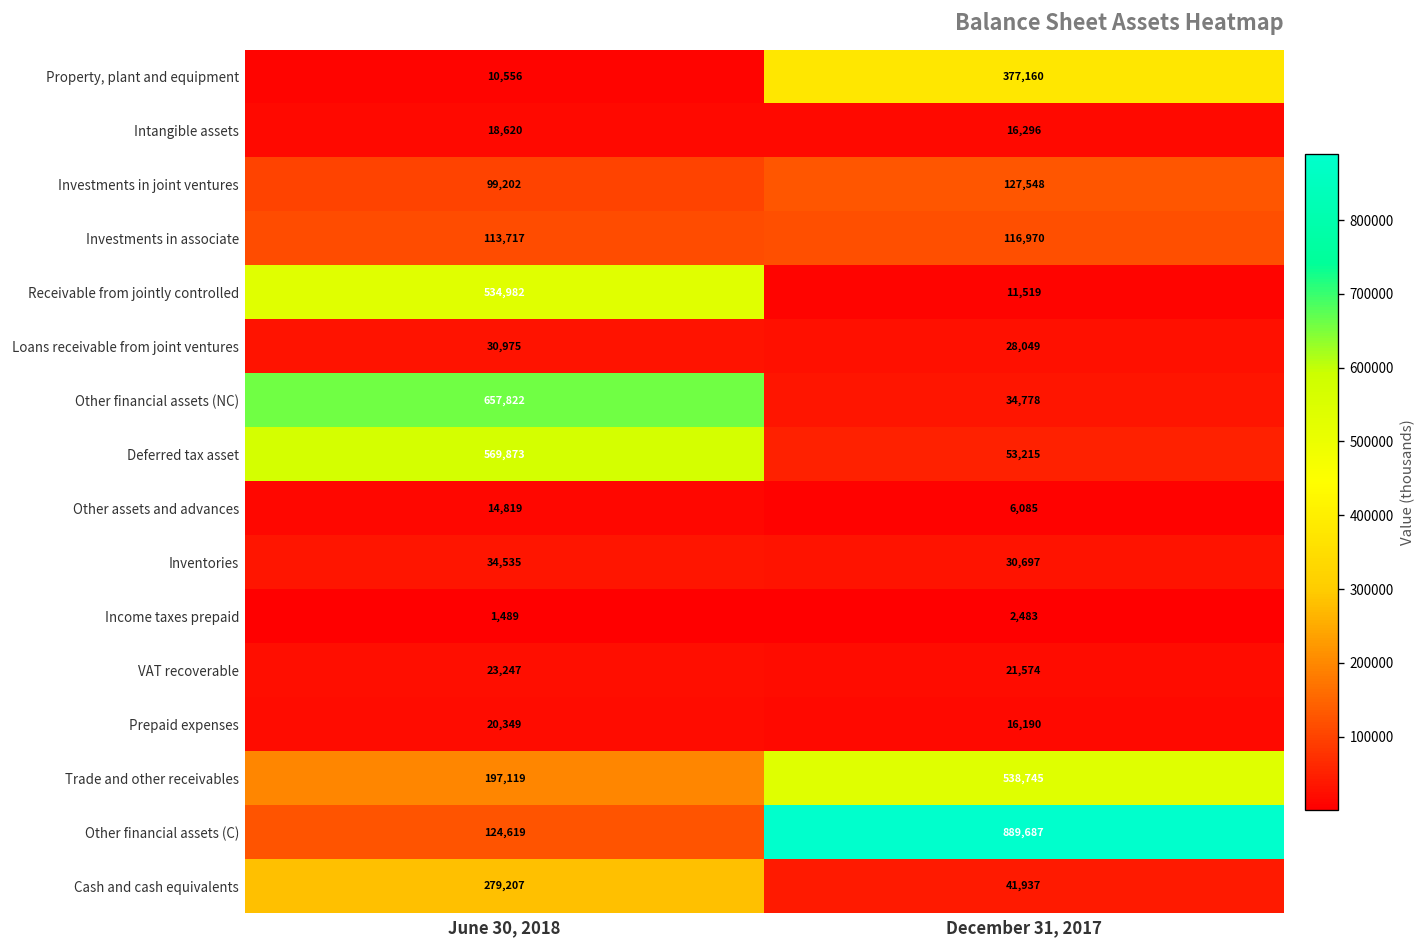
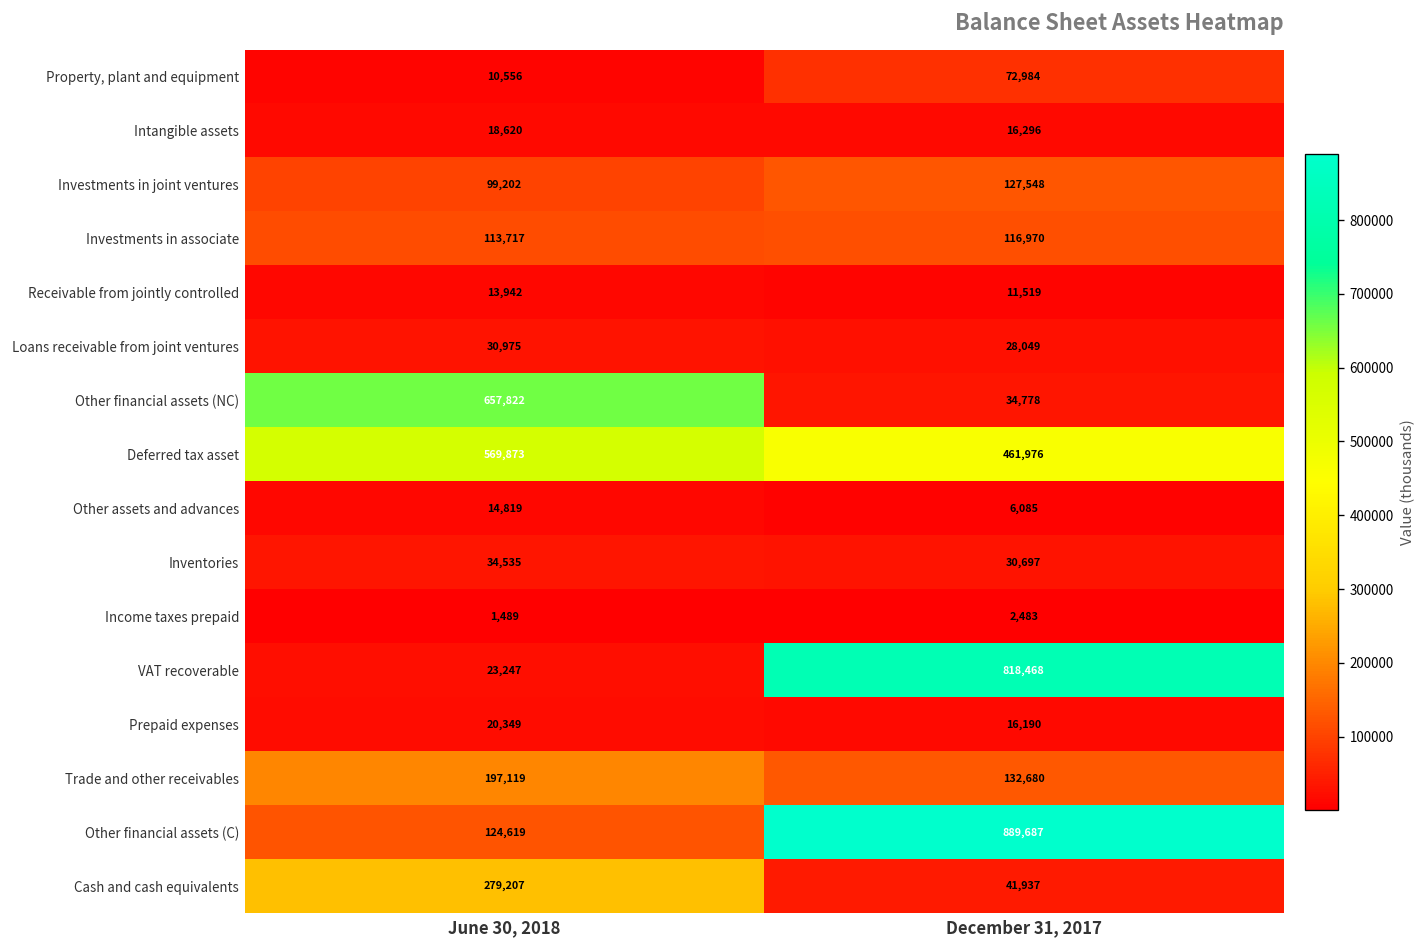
  {
    "Property, plant and equipment": {
      "June 30, 2018": "10,556",
-     "December 31, 2017": "377,160"
+     "December 31, 2017": "72,984"
    },
    "Intangible assets": {
      "June 30, 2018": "18,620",
      "December 31, 2017": "16,296"
    },
    "Investments in joint ventures": {
      "June 30, 2018": "99,202",
      "December 31, 2017": "127,548"
    },
    "Investments in associate": {
      "June 30, 2018": "113,717",
      "December 31, 2017": "116,970"
    },
    "Receivable from jointly controlled": {
-     "June 30, 2018": "534,982",
+     "June 30, 2018": "13,942",
      "December 31, 2017": "11,519"
    },
    "Loans receivable from joint ventures": {
      "June 30, 2018": "30,975",
      "December 31, 2017": "28,049"
    },
    "Other financial assets (NC)": {
      "June 30, 2018": "657,822",
      "December 31, 2017": "34,778"
    },
    "Deferred tax asset": {
      "June 30, 2018": "569,873",
-     "December 31, 2017": "53,215"
+     "December 31, 2017": "461,976"
    },
    "Other assets and advances": {
      "June 30, 2018": "14,819",
      "December 31, 2017": "6,085"
    },
    "Inventories": {
      "June 30, 2018": "34,535",
      "December 31, 2017": "30,697"
    },
    "Income taxes prepaid": {
      "June 30, 2018": "1,489",
      "December 31, 2017": "2,483"
    },
    "VAT recoverable": {
      "June 30, 2018": "23,247",
-     "December 31, 2017": "21,574"
+     "December 31, 2017": "818,468"
    },
    "Prepaid expenses": {
      "June 30, 2018": "20,349",
      "December 31, 2017": "16,190"
    },
    "Trade and other receivables": {
      "June 30, 2018": "197,119",
-     "December 31, 2017": "538,745"
+     "December 31, 2017": "132,680"
    },
    "Other financial assets (C)": {
      "June 30, 2018": "124,619",
      "December 31, 2017": "889,687"
    },
    "Cash and cash equivalents": {
      "June 30, 2018": "279,207",
      "December 31, 2017": "41,937"
    }
  }
